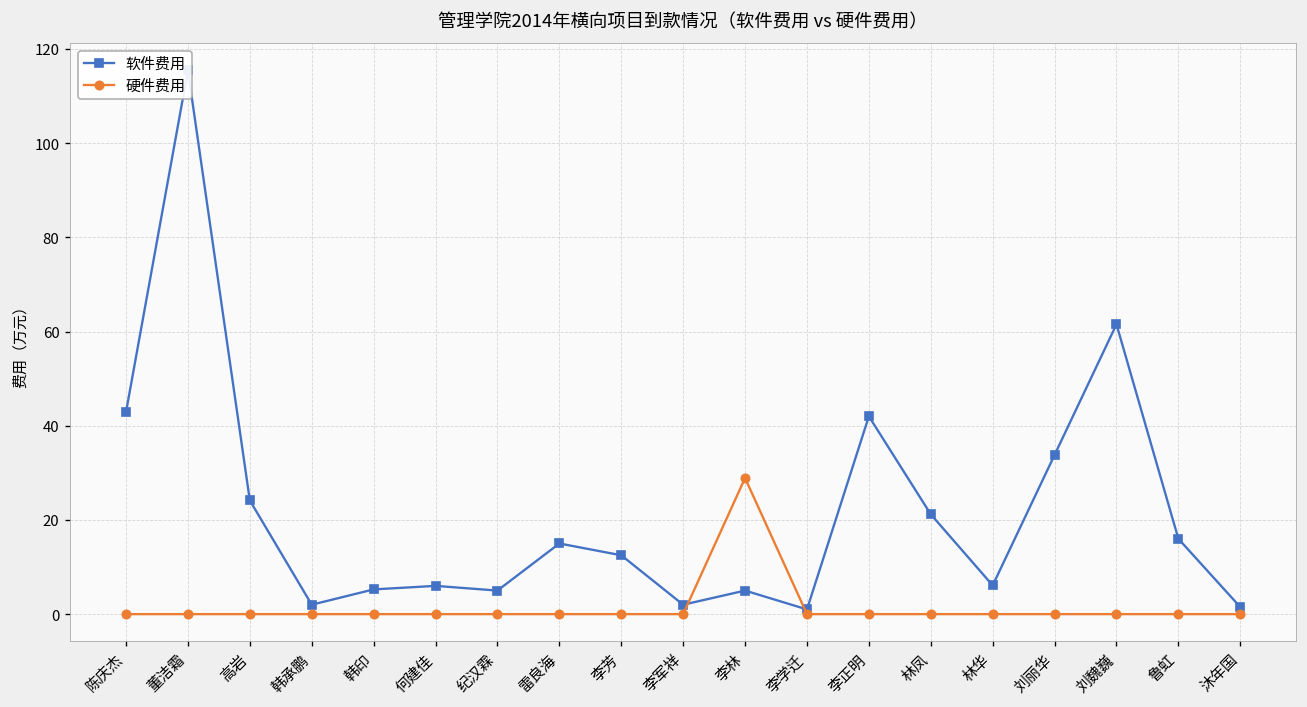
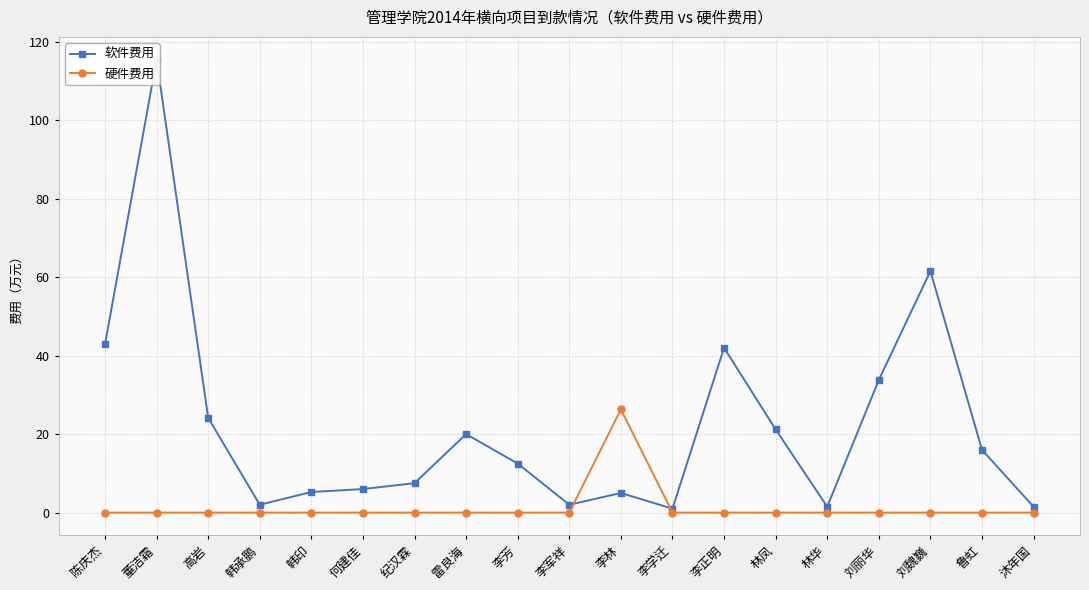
  {
    "软件费用": {
      "陈庆杰": 43,
      "高岩": 24,
      "韩承鹏": 2,
      "韩印": 5,
      "何建佳": 6,
-     "纪汉霖": 5,
-     "雷良海": 15,
+     "纪汉霖": 8,
+     "雷良海": 20,
      "李芳": 13,
      "李军祥": 2,
      "李林": 5,
      "李学迁": 1,
      "李正明": 42,
      "林凤": 21,
-     "林华": 6,
+     "林华": 2,
      "刘丽华": 34,
      "刘魏巍": 62,
      "鲁虹": 16,
      "沐年国": 2
    },
    "硬件费用": {
      "陈庆杰": 0,
      "董洁霜": 0,
      "高岩": 0,
      "韩承鹏": 0,
      "韩印": 0,
      "何建佳": 0,
      "纪汉霖": 0,
      "雷良海": 0,
      "李芳": 0,
      "李军祥": 0,
-     "李林": 29,
+     "李林": 26,
      "李学迁": 0,
      "李正明": 0,
      "林凤": 0,
      "林华": 0,
      "刘丽华": 0,
      "刘魏巍": 0,
      "鲁虹": 0,
      "沐年国": 0
    }
  }
